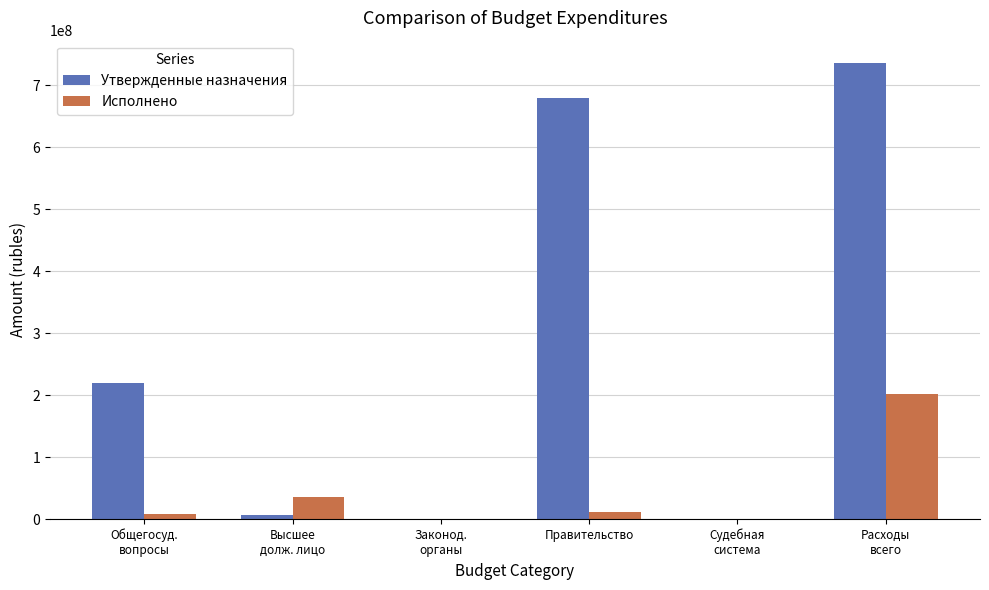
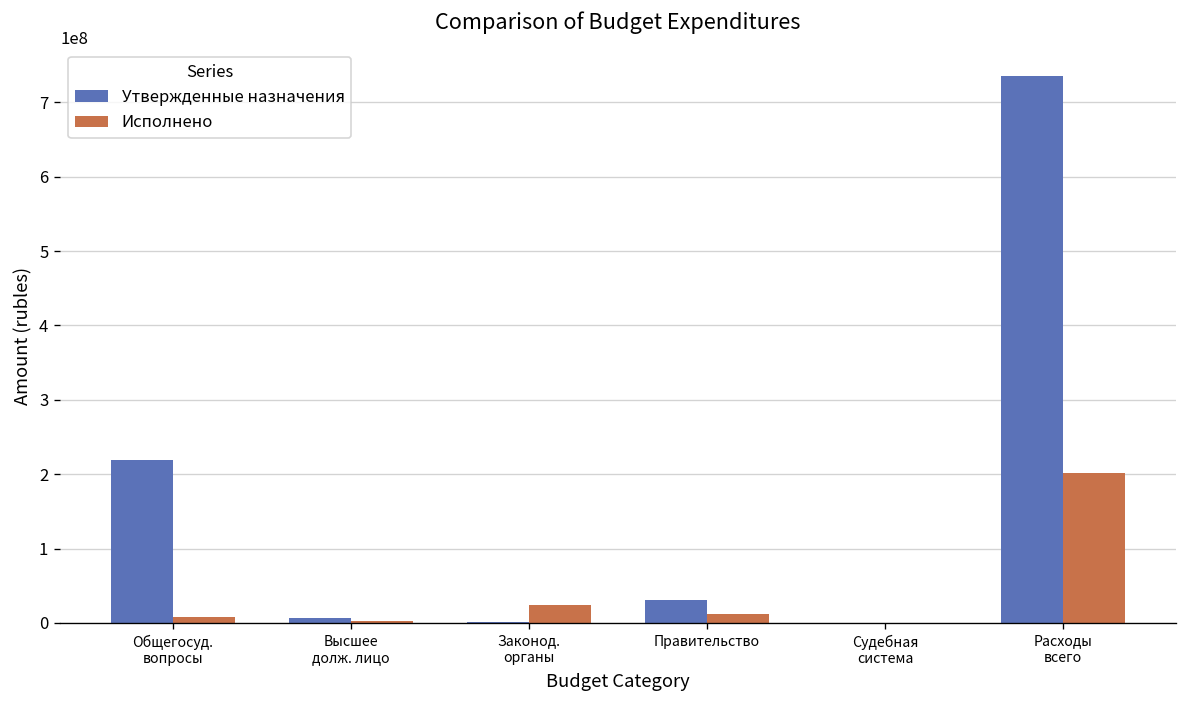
  {
    "Утвержденные назначения": {
      "Общегосуд. вопросы": 220000000,
      "Высшее долж. лицо": 10000000,
-     "Правительство": 680000000,
+     "Правительство": 30000000,
      "Расходы всего": 740000000
    },
    "Исполнено": {
      "Общегосуд. вопросы": 10000000,
-     "Высшее долж. лицо": 40000000,
-     "Законод. органы": 0,
+     "Высшее долж. лицо": 0,
+     "Законод. органы": 20000000,
      "Правительство": 10000000,
      "Судебная система": 0,
      "Расходы всего": 200000000
    }
  }
